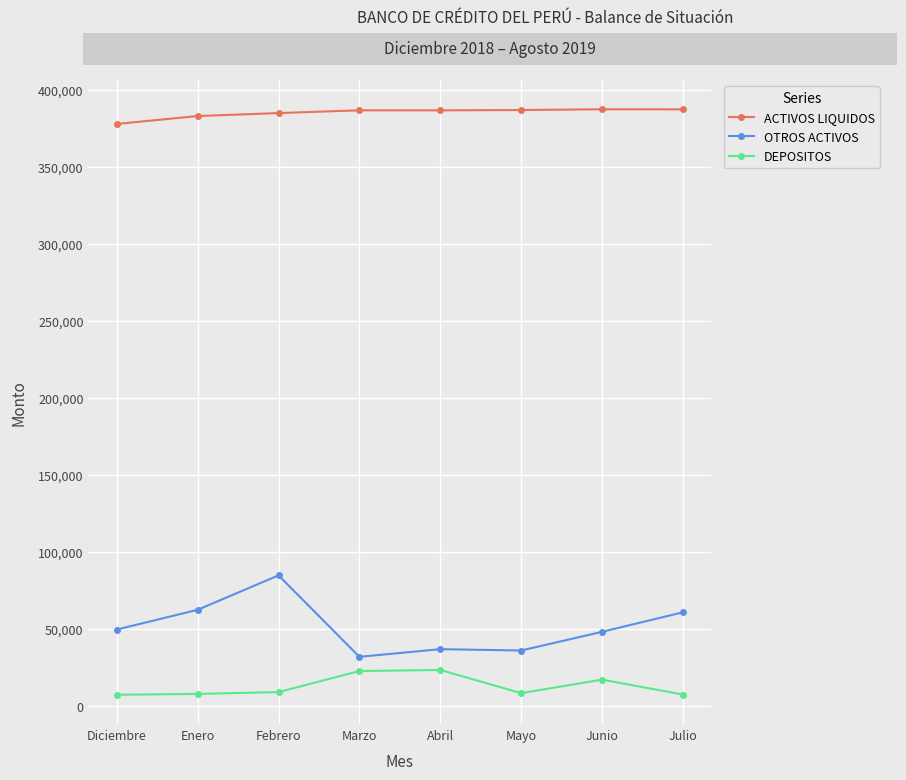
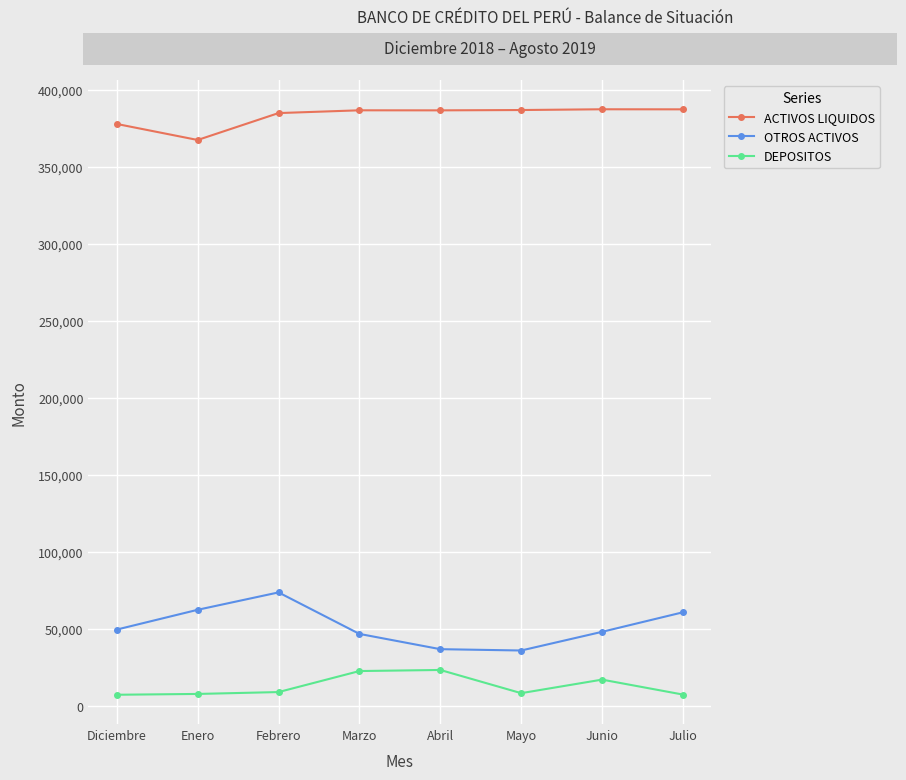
  {
    "ACTIVOS LIQUIDOS": {
      "Diciembre": "378,000",
-     "Enero": "383,000",
+     "Enero": "368,000",
      "Febrero": "385,000",
      "Marzo": "387,000",
      "Abril": "387,000",
      "Mayo": "387,000",
      "Junio": "387,000",
      "Julio": "387,000"
    },
    "OTROS ACTIVOS": {
      "Diciembre": "50,000",
      "Enero": "62,000",
-     "Febrero": "85,000",
-     "Marzo": "32,000",
+     "Febrero": "74,000",
+     "Marzo": "47,000",
      "Abril": "37,000",
      "Mayo": "36,000",
      "Junio": "48,000",
      "Julio": "61,000"
    },
    "DEPOSITOS": {
      "Diciembre": "7,000",
      "Enero": "8,000",
      "Febrero": "9,000",
      "Marzo": "23,000",
      "Abril": "23,000",
      "Mayo": "8,000",
      "Junio": "17,000",
      "Julio": "7,000"
    }
  }
